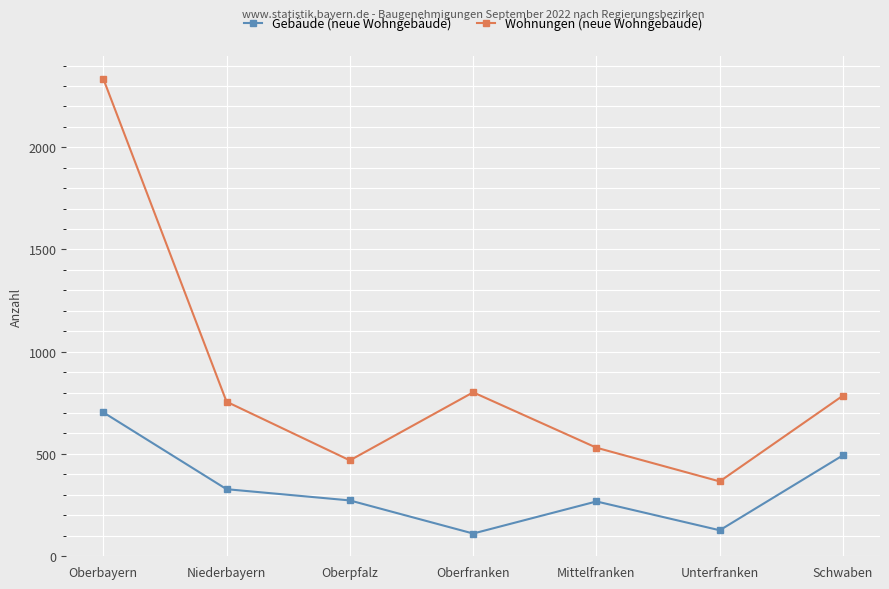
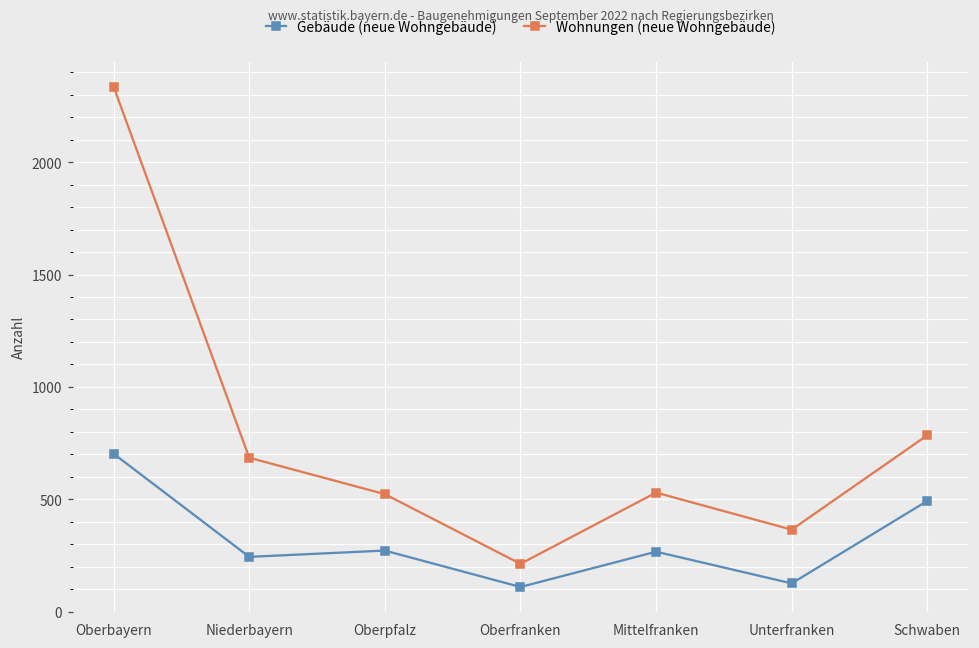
  {
    "Gebäude (neue Wohngebäude)": {
      "Oberbayern": 700,
-     "Niederbayern": 330,
+     "Niederbayern": 240,
      "Oberpfalz": 270,
      "Oberfranken": 110,
      "Mittelfranken": 270,
      "Unterfranken": 130,
      "Schwaben": 490
    },
    "Wohnungen (neue Wohngebäude)": {
      "Oberbayern": 2340,
-     "Niederbayern": 760,
-     "Oberpfalz": 470,
-     "Oberfranken": 800,
+     "Niederbayern": 690,
+     "Oberpfalz": 520,
+     "Oberfranken": 210,
      "Mittelfranken": 530,
      "Unterfranken": 370,
      "Schwaben": 790
    }
  }
